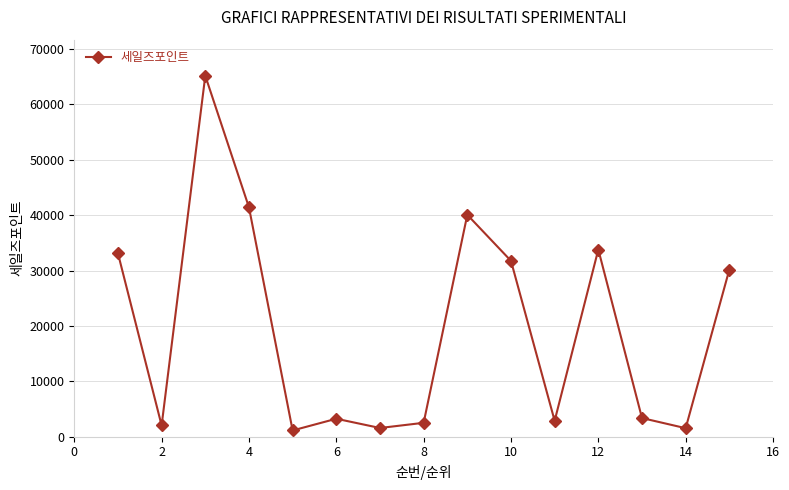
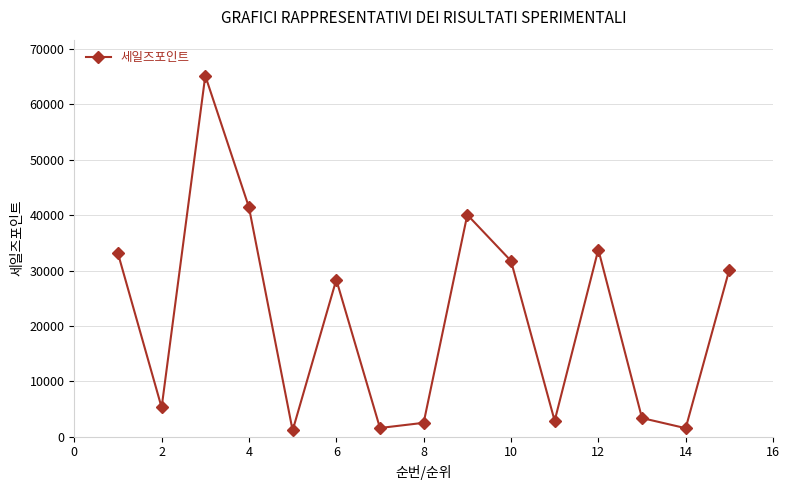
  {
-   "2": 2000,
+   "2": 5000,
    "4": 41000,
-   "6": 3000,
+   "6": 28000,
    "8": 3000,
    "10": 32000,
    "12": 34000,
    "14": 2000
  }
